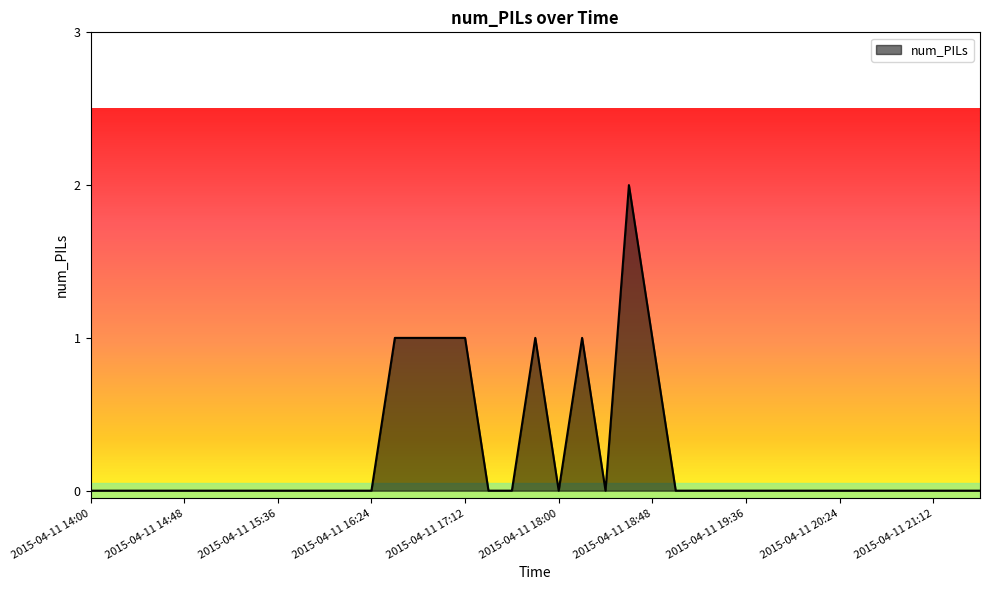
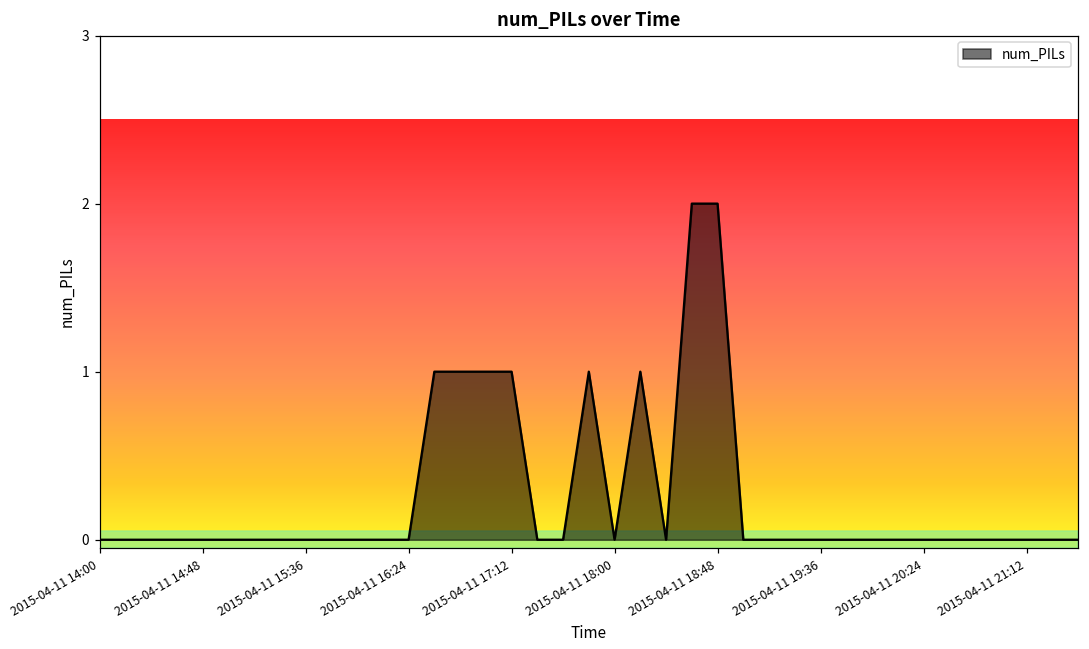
  {
    "2015-04-11 17:12": 1,
-   "2015-04-11 18:48": 1
+   "2015-04-11 18:48": 2
  }
